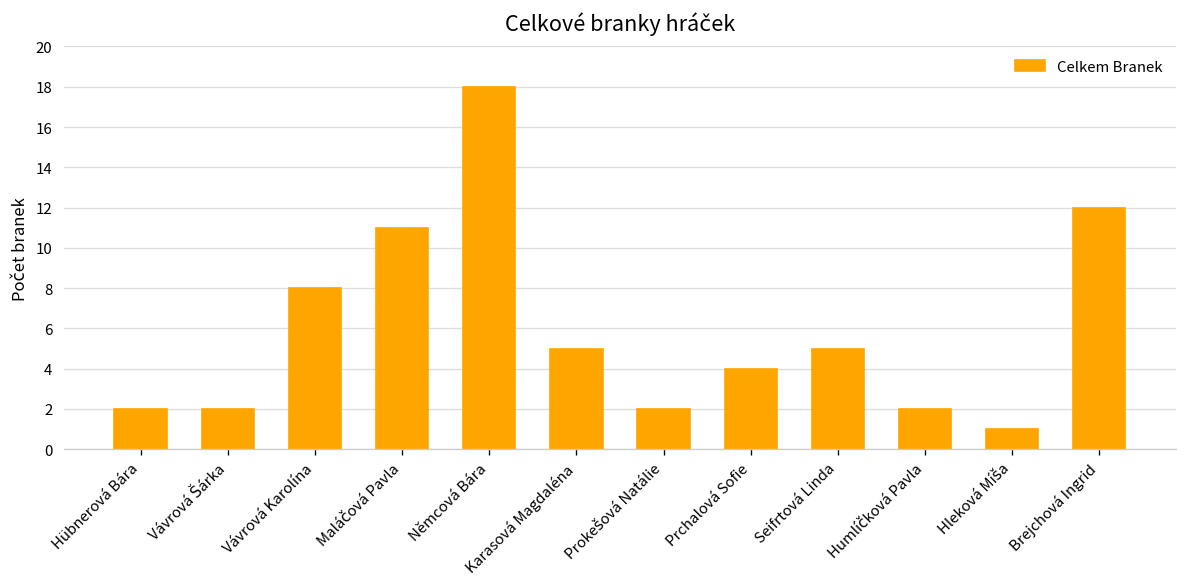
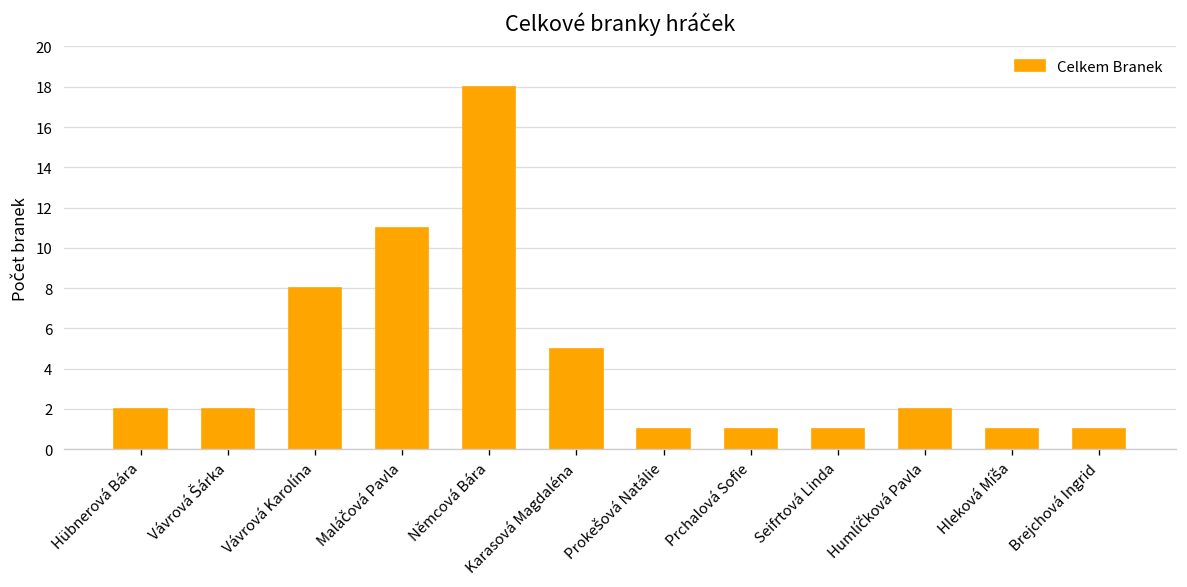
  {
    "Hübnerová Bára": 2,
    "Vávrová Šárka": 2,
    "Vávrová Karolína": 8,
    "Maláčová Pavla": 11,
    "Němcová Bára": 18,
    "Karasová Magdaléna": 5,
-   "Prokešová Natálie": 2,
-   "Prchalová Sofie": 4,
-   "Seifrtová Linda": 5,
+   "Prokešová Natálie": 1,
+   "Prchalová Sofie": 1,
+   "Seifrtová Linda": 1,
    "Humlíčková Pavla": 2,
    "Hleková Míša": 1,
-   "Brejchová Ingrid": 12
+   "Brejchová Ingrid": 1
  }
